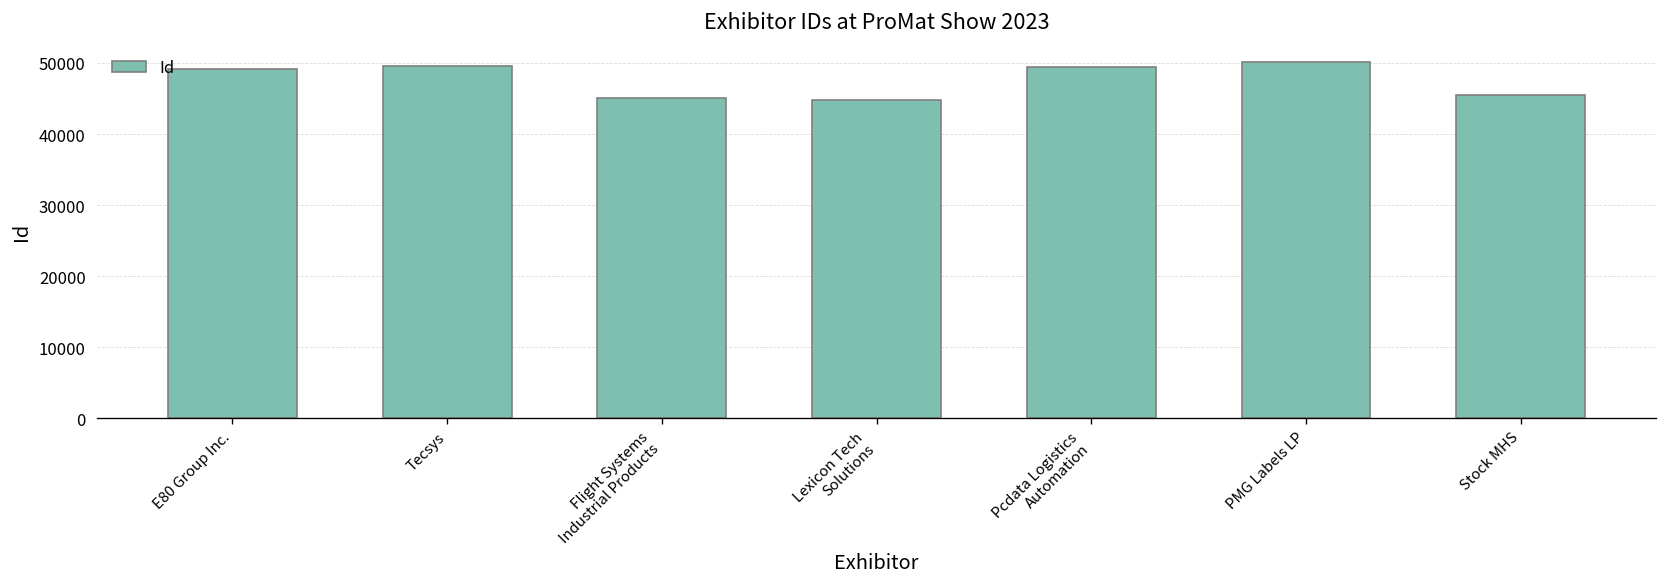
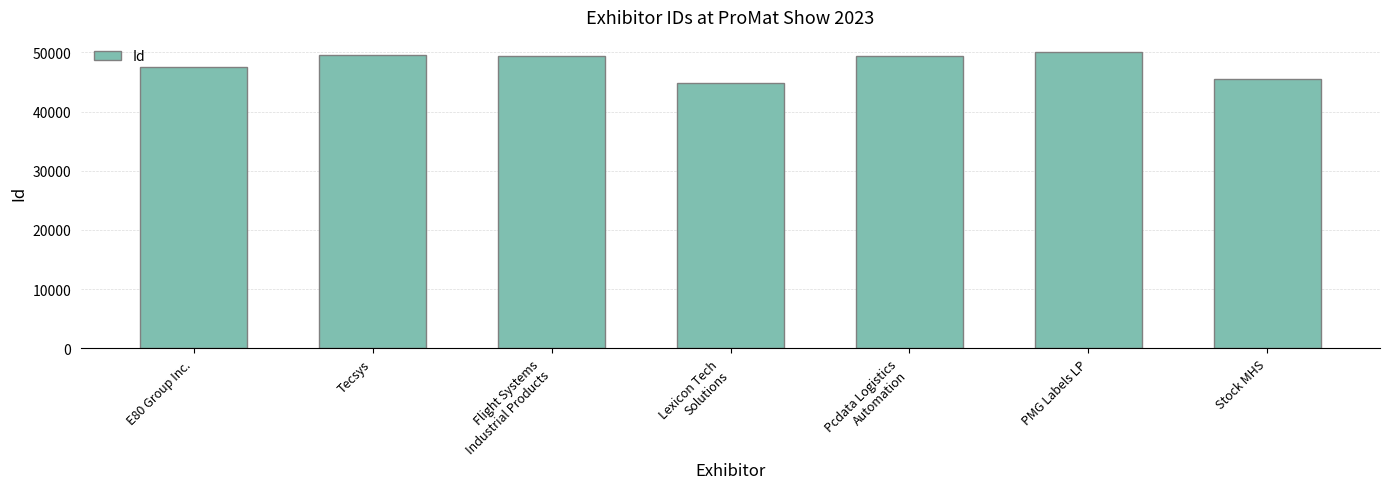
  {
-   "E80 Group Inc.": 49000,
+   "E80 Group Inc.": 48000,
    "Tecsys": 50000,
-   "Flight Systems Industrial Products": 45000,
+   "Flight Systems Industrial Products": 49000,
    "Lexicon Tech Solutions": 45000,
    "Pcdata Logistics Automation": 49000,
    "PMG Labels LP": 50000,
    "Stock MHS": 46000
  }
